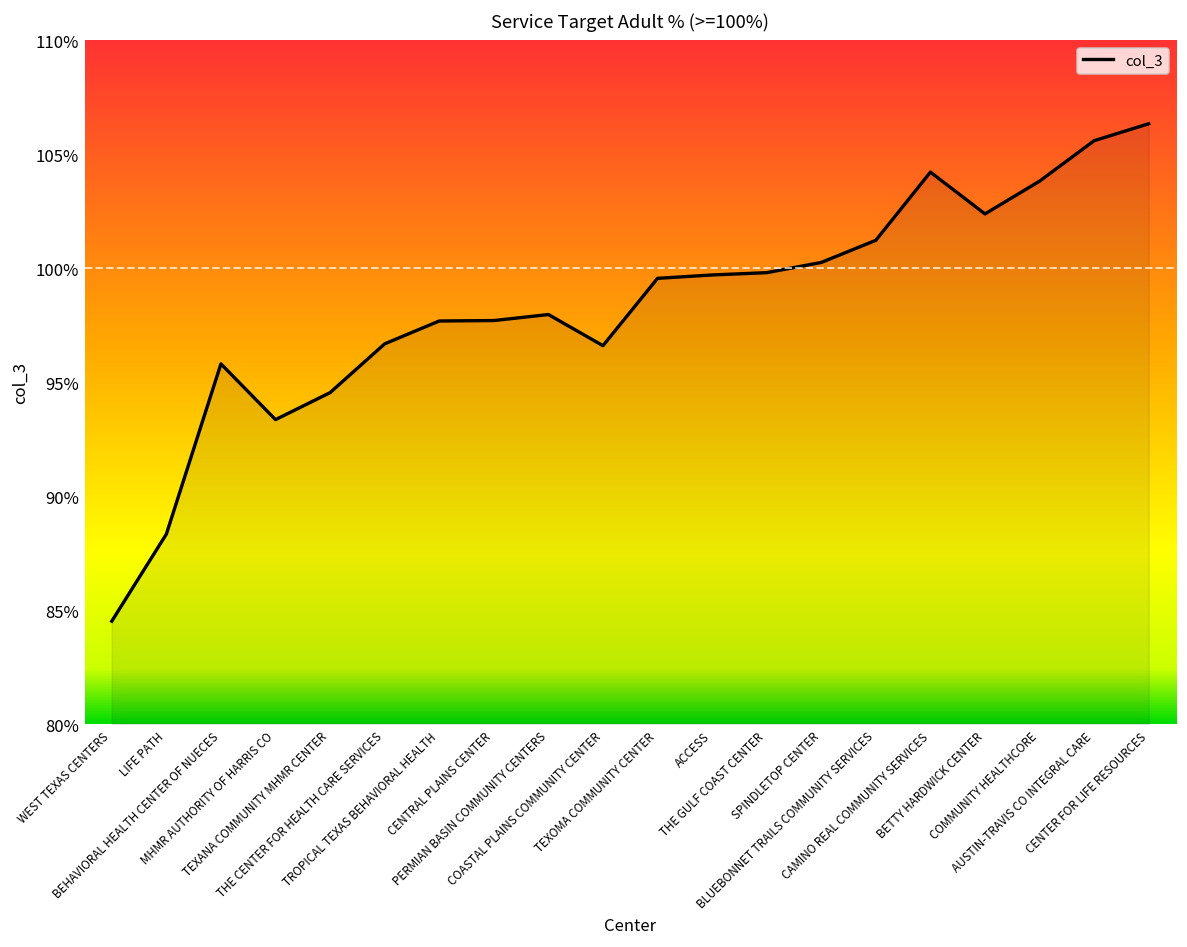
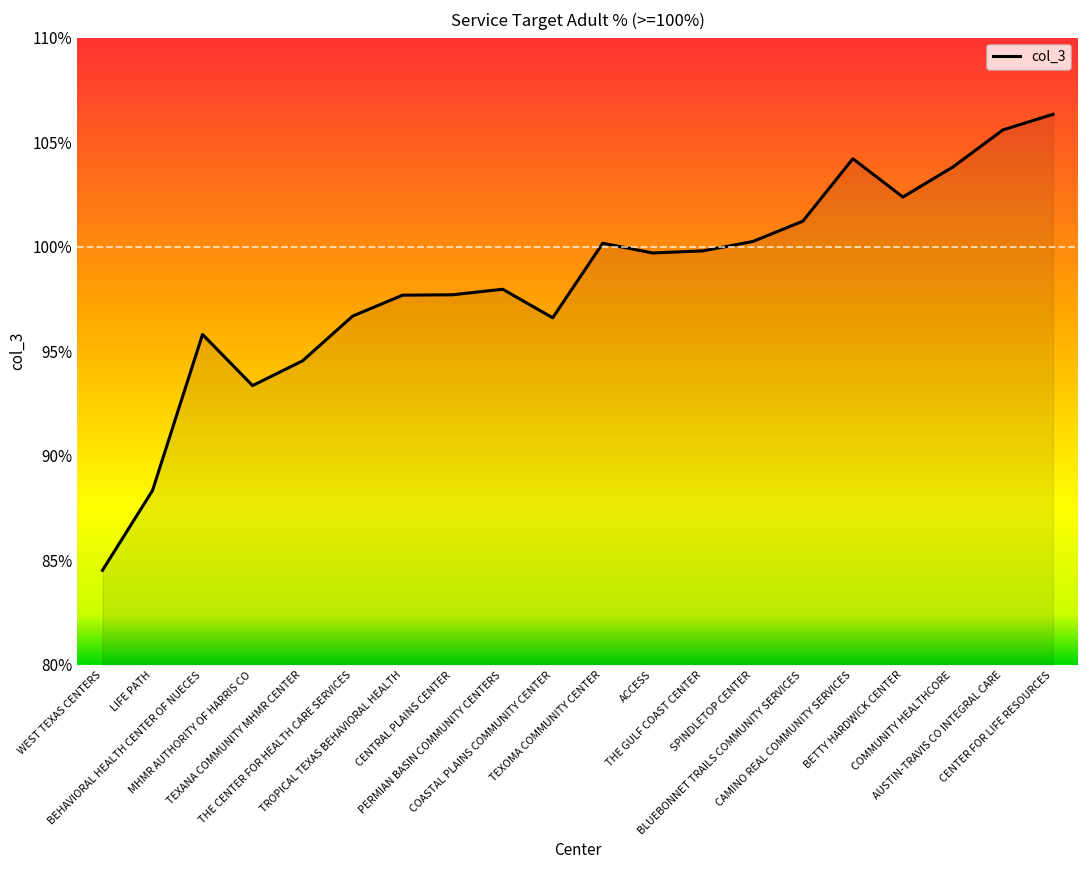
  {
    "WEST TEXAS CENTERS": "84.5%",
    "LIFE PATH": "88.3%",
    "BEHAVIORAL HEALTH CENTER OF NUECES": "95.8%",
    "MHMR AUTHORITY OF HARRIS CO": "93.4%",
    "TEXANA COMMUNITY MHMR CENTER": "94.5%",
    "THE CENTER FOR HEALTH CARE SERVICES": "96.7%",
    "TROPICAL TEXAS BEHAVIORAL HEALTH": "97.7%",
    "CENTRAL PLAINS CENTER": "97.7%",
    "PERMIAN BASIN COMMUNITY CENTERS": "98.0%",
    "COASTAL PLAINS COMMUNITY CENTER": "96.6%",
-   "TEXOMA COMMUNITY CENTER": "99.6%",
+   "TEXOMA COMMUNITY CENTER": "100.2%",
    "ACCESS": "99.7%",
    "THE GULF COAST CENTER": "99.8%",
    "SPINDLETOP CENTER": "100.2%",
    "BLUEBONNET TRAILS COMMUNITY SERVICES": "101.2%",
    "CAMINO REAL COMMUNITY SERVICES": "104.2%",
    "BETTY HARDWICK CENTER": "102.4%",
    "COMMUNITY HEALTHCORE": "103.8%",
    "AUSTIN-TRAVIS CO INTEGRAL CARE": "105.6%",
    "CENTER FOR LIFE RESOURCES": "106.3%"
  }
